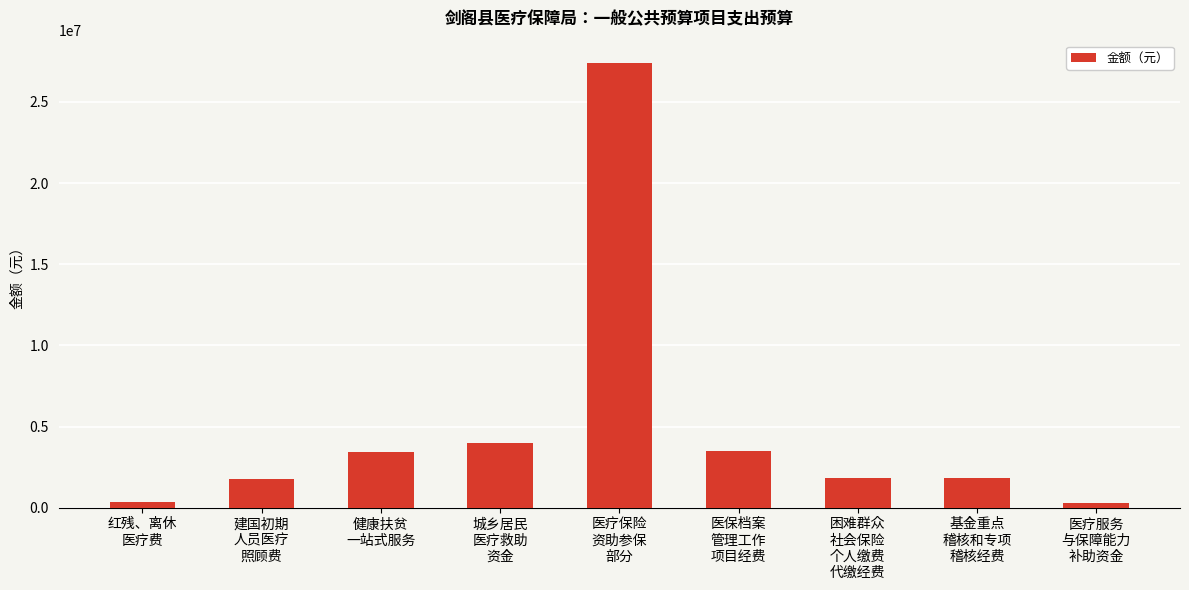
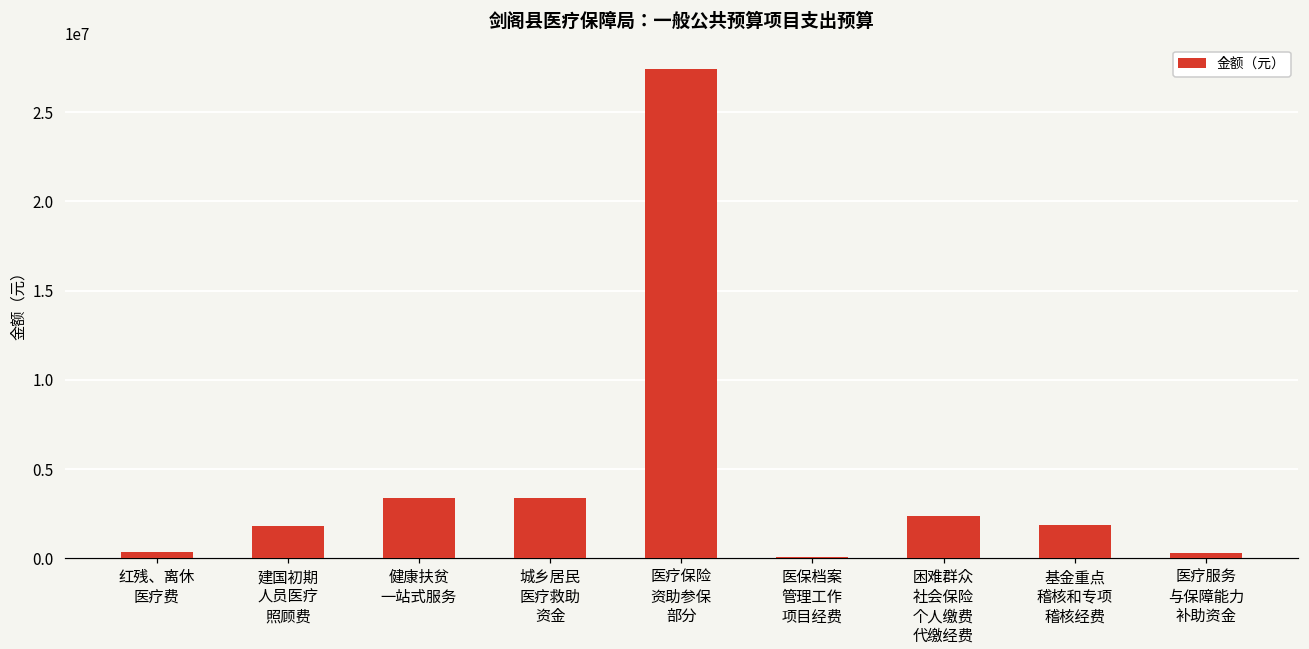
  {
    "红残、离休 医疗费": 400000,
    "建国初期 人员医疗 照顾费": 1800000,
    "健康扶贫 一站式服务": 3400000,
-   "城乡居民 医疗救助 资金": 4000000,
+   "城乡居民 医疗救助 资金": 3400000,
    "医疗保险 资助参保 部分": 27400000,
-   "医保档案 管理工作 项目经费": 3500000,
-   "困难群众 社会保险 个人缴费 代缴经费": 1800000,
+   "医保档案 管理工作 项目经费": 100000,
+   "困难群众 社会保险 个人缴费 代缴经费": 2400000,
    "基金重点 稽核和专项 稽核经费": 1900000,
    "医疗服务 与保障能力 补助资金": 300000
  }
